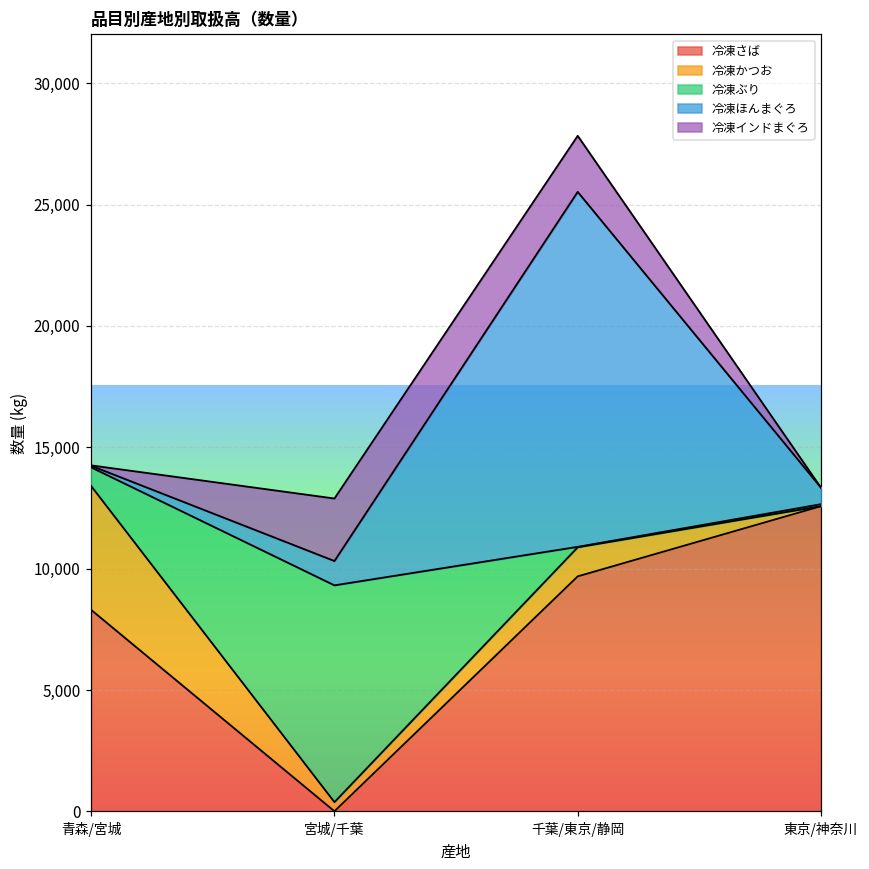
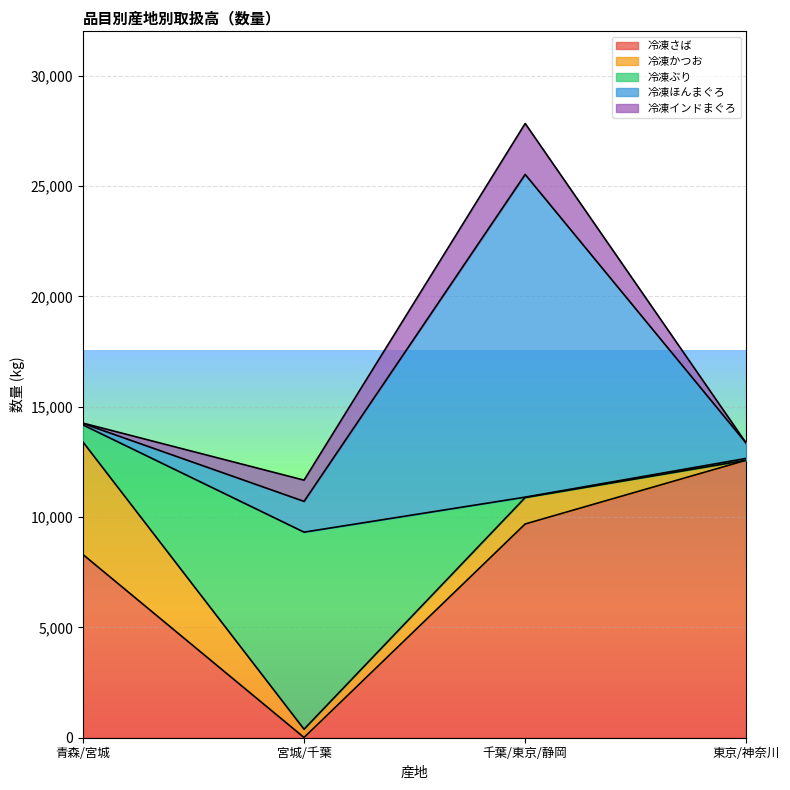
  {
    "冷凍さば": {
      "青森/宮城": "8,300",
      "宮城/千葉": "0",
      "千葉/東京/静岡": "9,700"
    },
    "冷凍かつお": {
      "青森/宮城": "5,100",
      "宮城/千葉": "400"
    },
    "冷凍ぶり": {
      "宮城/千葉": "8,900"
    },
    "冷凍ほんまぐろ": {
-     "宮城/千葉": "1,000",
+     "宮城/千葉": "1,400",
      "千葉/東京/静岡": "14,600"
    },
    "冷凍インドまぐろ": {
-     "宮城/千葉": "2,600",
+     "宮城/千葉": "1,000",
      "千葉/東京/静岡": "2,300"
    }
  }
